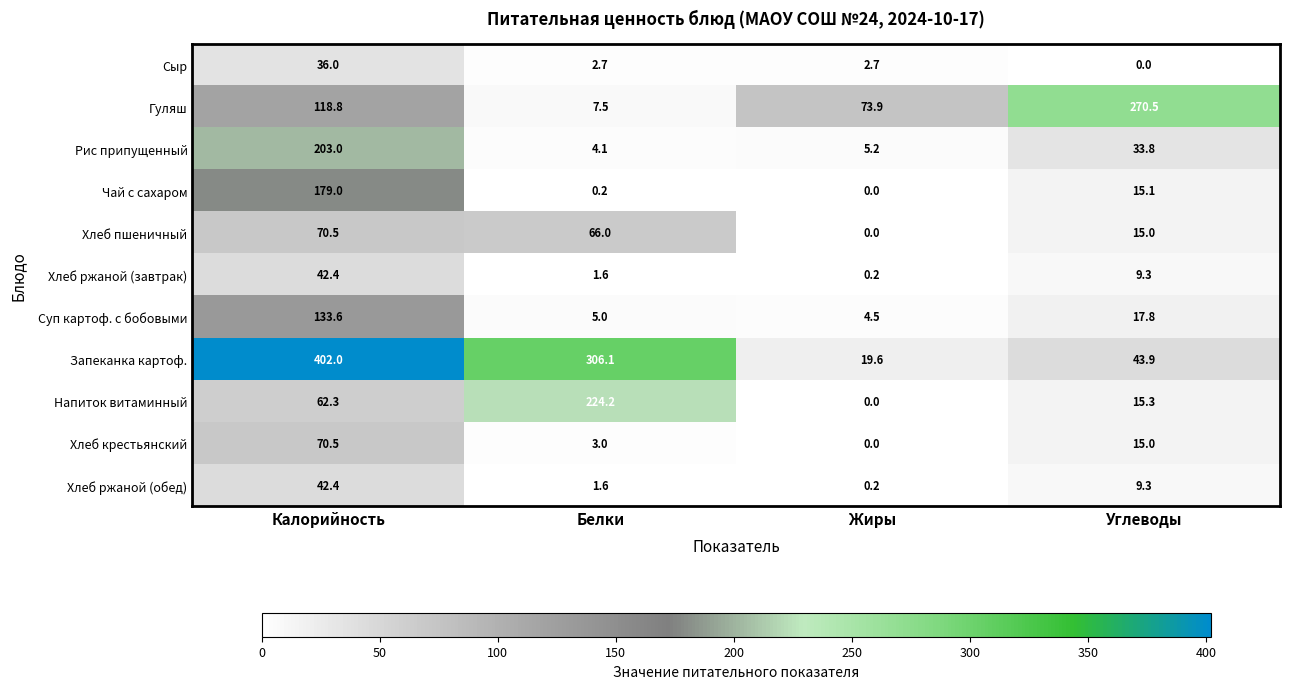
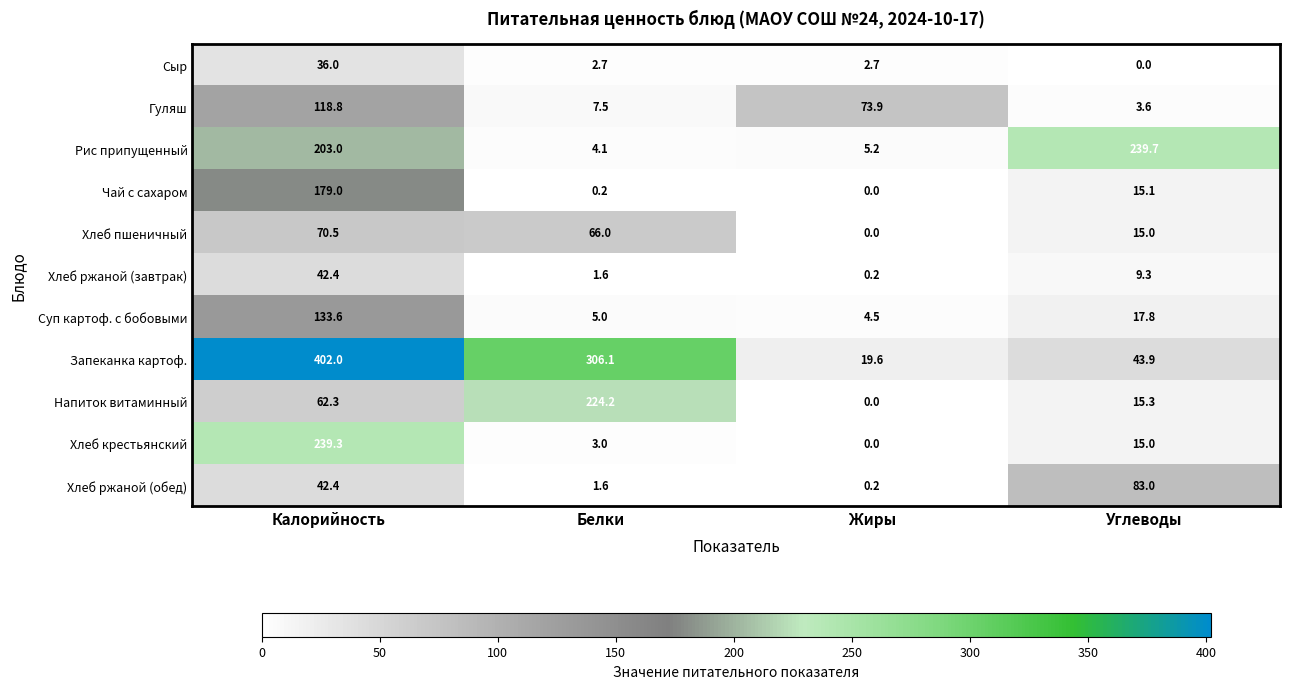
  {
    "Сыр": {
      "Калорийность": 36.0,
      "Белки": 2.7,
      "Жиры": 2.7,
      "Углеводы": 0.0
    },
    "Гуляш": {
      "Калорийность": 118.8,
      "Белки": 7.5,
      "Жиры": 73.9,
-     "Углеводы": 270.5
+     "Углеводы": 3.6
    },
    "Рис припущенный": {
      "Калорийность": 203.0,
      "Белки": 4.1,
      "Жиры": 5.2,
-     "Углеводы": 33.8
+     "Углеводы": 239.7
    },
    "Чай с сахаром": {
      "Калорийность": 179.0,
      "Белки": 0.2,
      "Жиры": 0.0,
      "Углеводы": 15.1
    },
    "Хлеб пшеничный": {
      "Калорийность": 70.5,
      "Белки": 66.0,
      "Жиры": 0.0,
      "Углеводы": 15.0
    },
    "Хлеб ржаной (завтрак)": {
      "Калорийность": 42.4,
      "Белки": 1.6,
      "Жиры": 0.2,
      "Углеводы": 9.3
    },
    "Суп картоф. с бобовыми": {
      "Калорийность": 133.6,
      "Белки": 5.0,
      "Жиры": 4.5,
      "Углеводы": 17.8
    },
    "Запеканка картоф.": {
      "Калорийность": 402.0,
      "Белки": 306.1,
      "Жиры": 19.6,
      "Углеводы": 43.9
    },
    "Напиток витаминный": {
      "Калорийность": 62.3,
      "Белки": 224.2,
      "Жиры": 0.0,
      "Углеводы": 15.3
    },
    "Хлеб крестьянский": {
-     "Калорийность": 70.5,
+     "Калорийность": 239.3,
      "Белки": 3.0,
      "Жиры": 0.0,
      "Углеводы": 15.0
    },
    "Хлеб ржаной (обед)": {
      "Калорийность": 42.4,
      "Белки": 1.6,
      "Жиры": 0.2,
-     "Углеводы": 9.3
+     "Углеводы": 83.0
    }
  }
